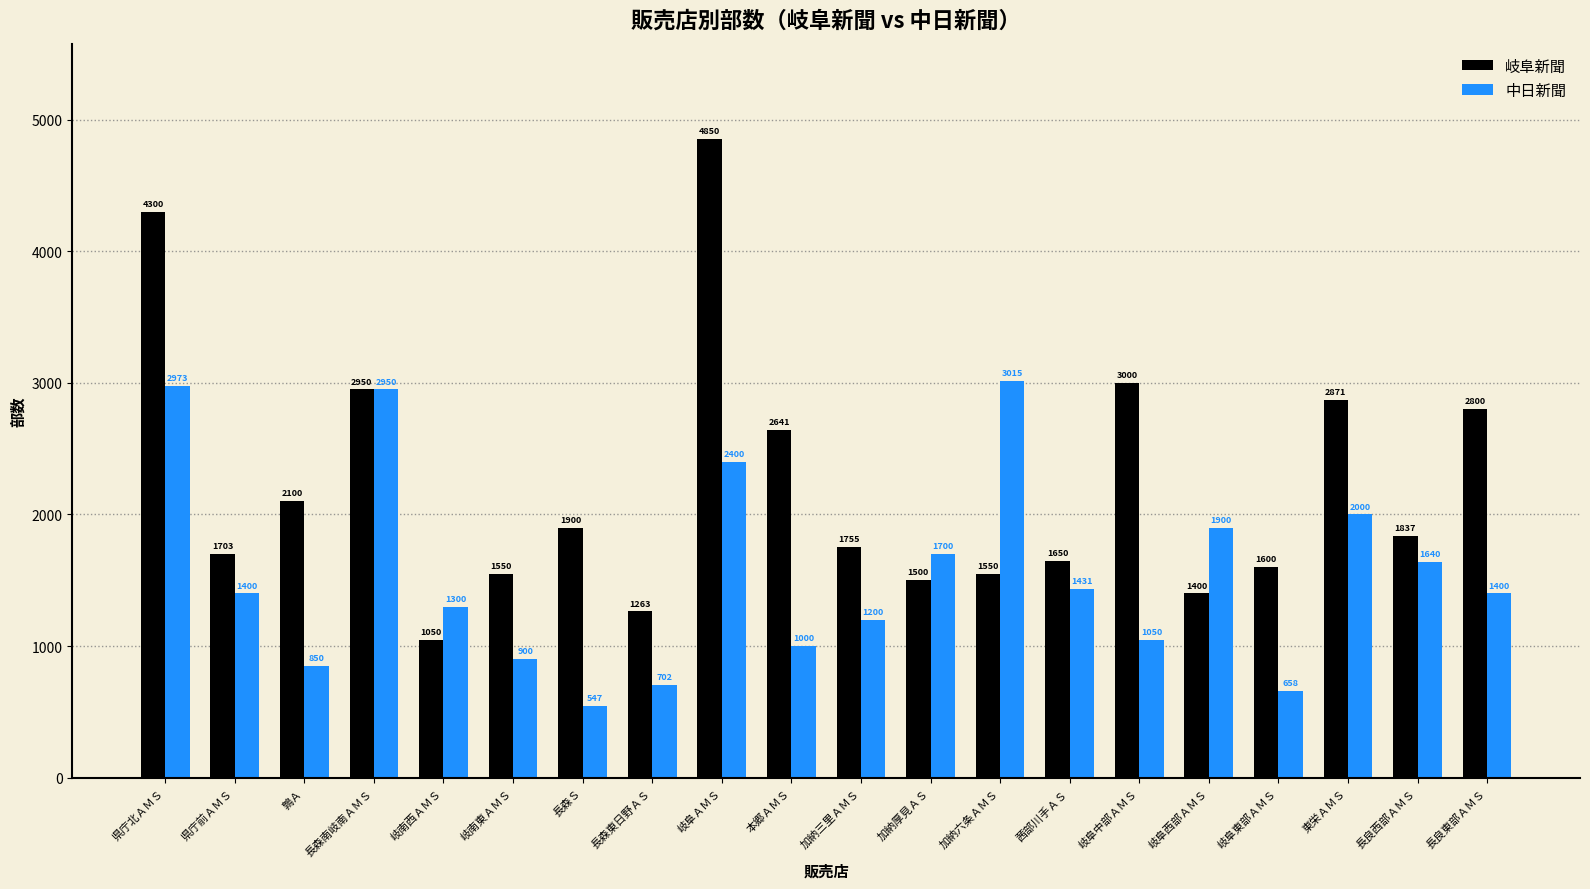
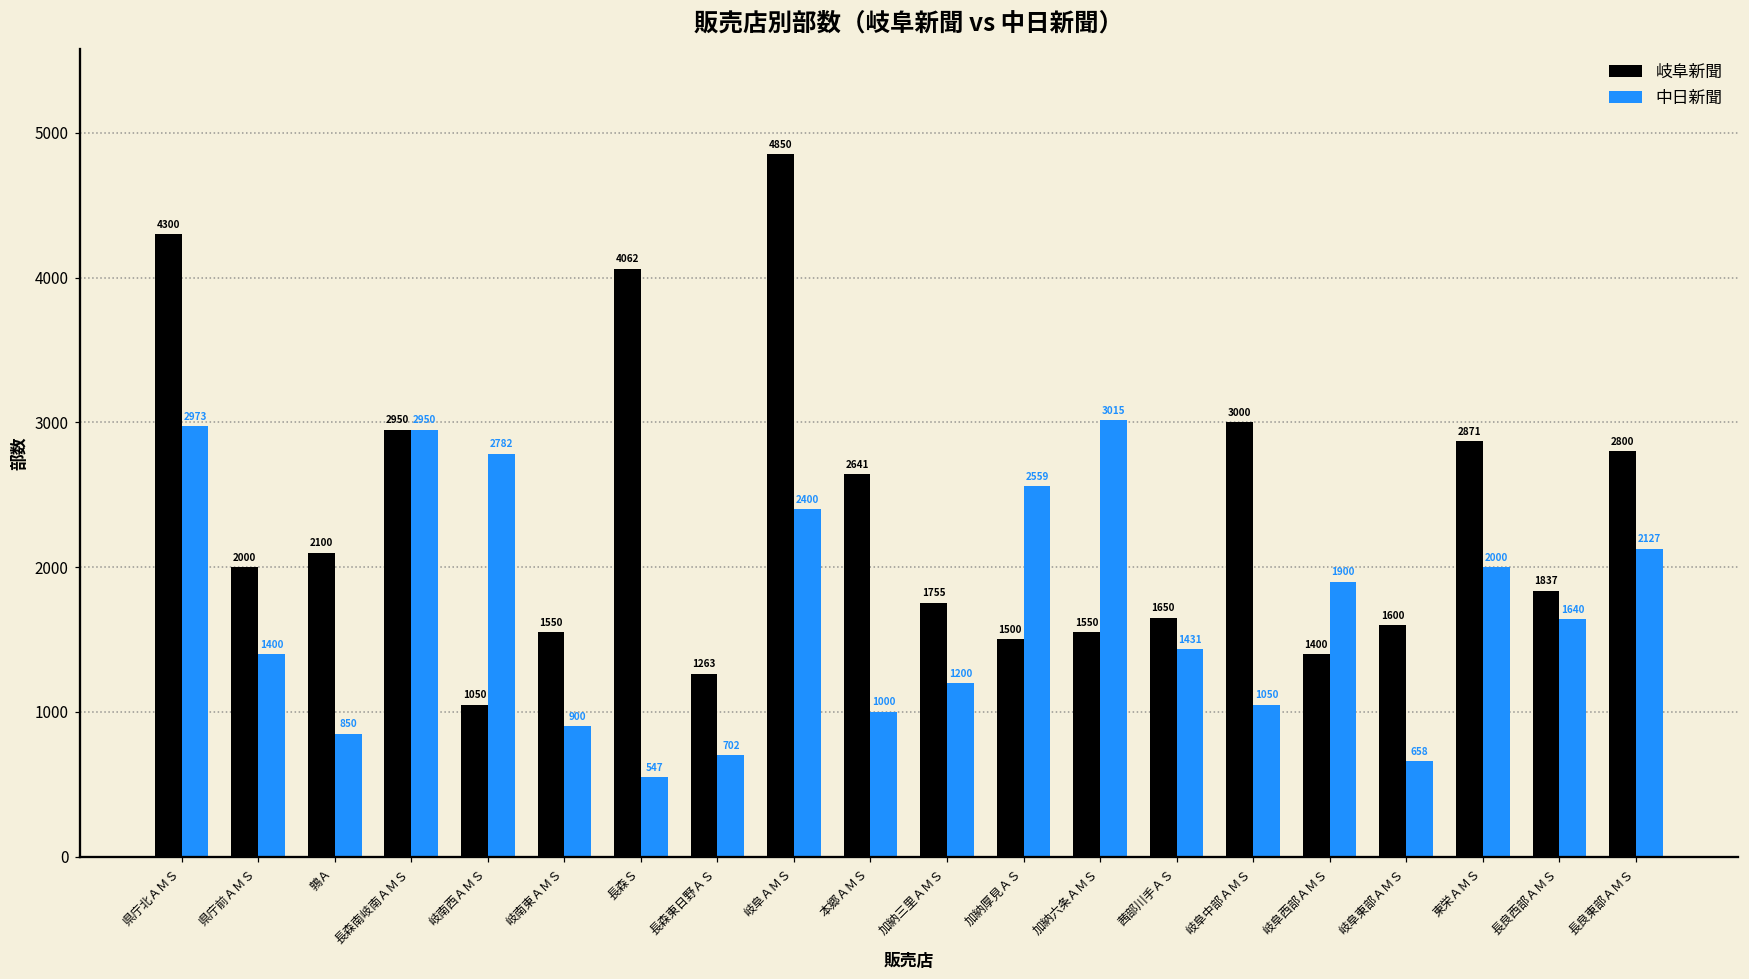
  {
    "岐阜新聞": {
      "県庁北ＡＭＳ": 4300,
-     "県庁前ＡＭＳ": 1703,
+     "県庁前ＡＭＳ": 2000,
      "鶉Ａ": 2100,
      "長森南岐南ＡＭＳ": 2950,
      "岐南西ＡＭＳ": 1050,
      "岐南東ＡＭＳ": 1550,
-     "長森Ｓ": 1900,
+     "長森Ｓ": 4062,
      "長森東日野ＡＳ": 1263,
      "岐阜ＡＭＳ": 4850,
      "本郷ＡＭＳ": 2641,
      "加納三里ＡＭＳ": 1755,
      "加納厚見ＡＳ": 1500,
      "加納六条ＡＭＳ": 1550,
      "茜部川手ＡＳ": 1650,
      "岐阜中部ＡＭＳ": 3000,
      "岐阜西部ＡＭＳ": 1400,
      "岐阜東部ＡＭＳ": 1600,
      "東栄ＡＭＳ": 2871,
      "長良西部ＡＭＳ": 1837,
      "長良東部ＡＭＳ": 2800
    },
    "中日新聞": {
      "県庁北ＡＭＳ": 2973,
      "県庁前ＡＭＳ": 1400,
      "鶉Ａ": 850,
      "長森南岐南ＡＭＳ": 2950,
-     "岐南西ＡＭＳ": 1300,
+     "岐南西ＡＭＳ": 2782,
      "岐南東ＡＭＳ": 900,
      "長森Ｓ": 547,
      "長森東日野ＡＳ": 702,
      "岐阜ＡＭＳ": 2400,
      "本郷ＡＭＳ": 1000,
      "加納三里ＡＭＳ": 1200,
-     "加納厚見ＡＳ": 1700,
+     "加納厚見ＡＳ": 2559,
      "加納六条ＡＭＳ": 3015,
      "茜部川手ＡＳ": 1431,
      "岐阜中部ＡＭＳ": 1050,
      "岐阜西部ＡＭＳ": 1900,
      "岐阜東部ＡＭＳ": 658,
      "東栄ＡＭＳ": 2000,
      "長良西部ＡＭＳ": 1640,
-     "長良東部ＡＭＳ": 1400
+     "長良東部ＡＭＳ": 2127
    }
  }
